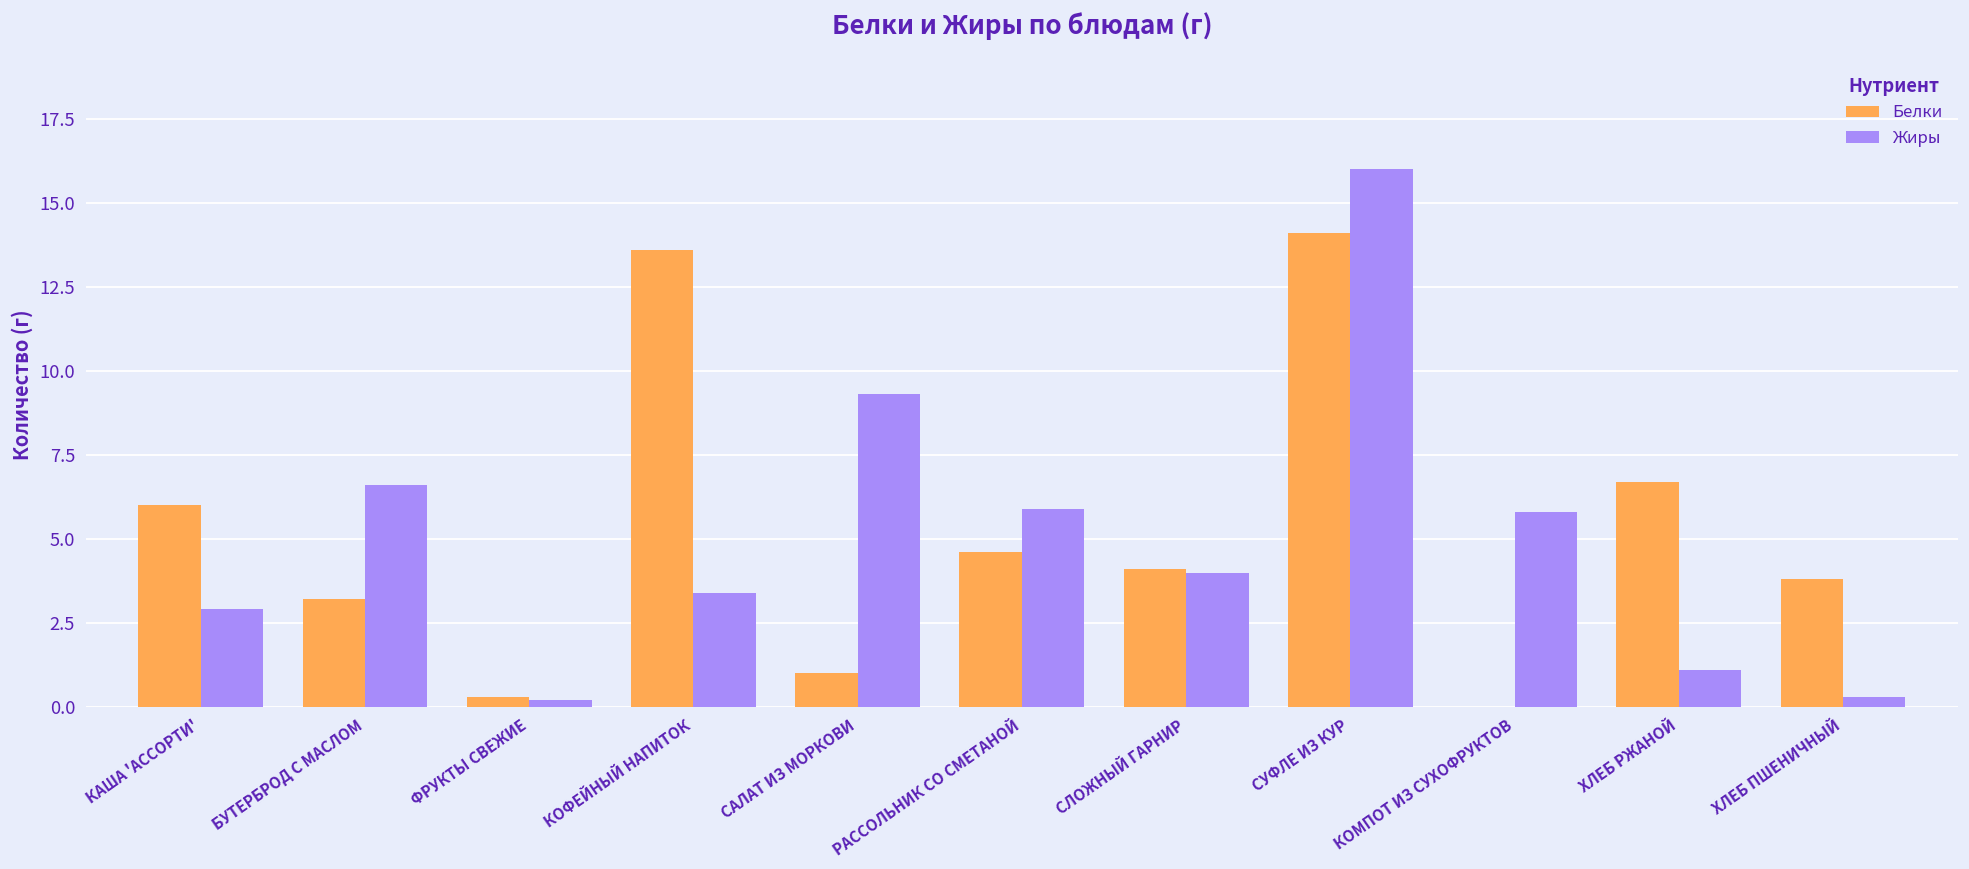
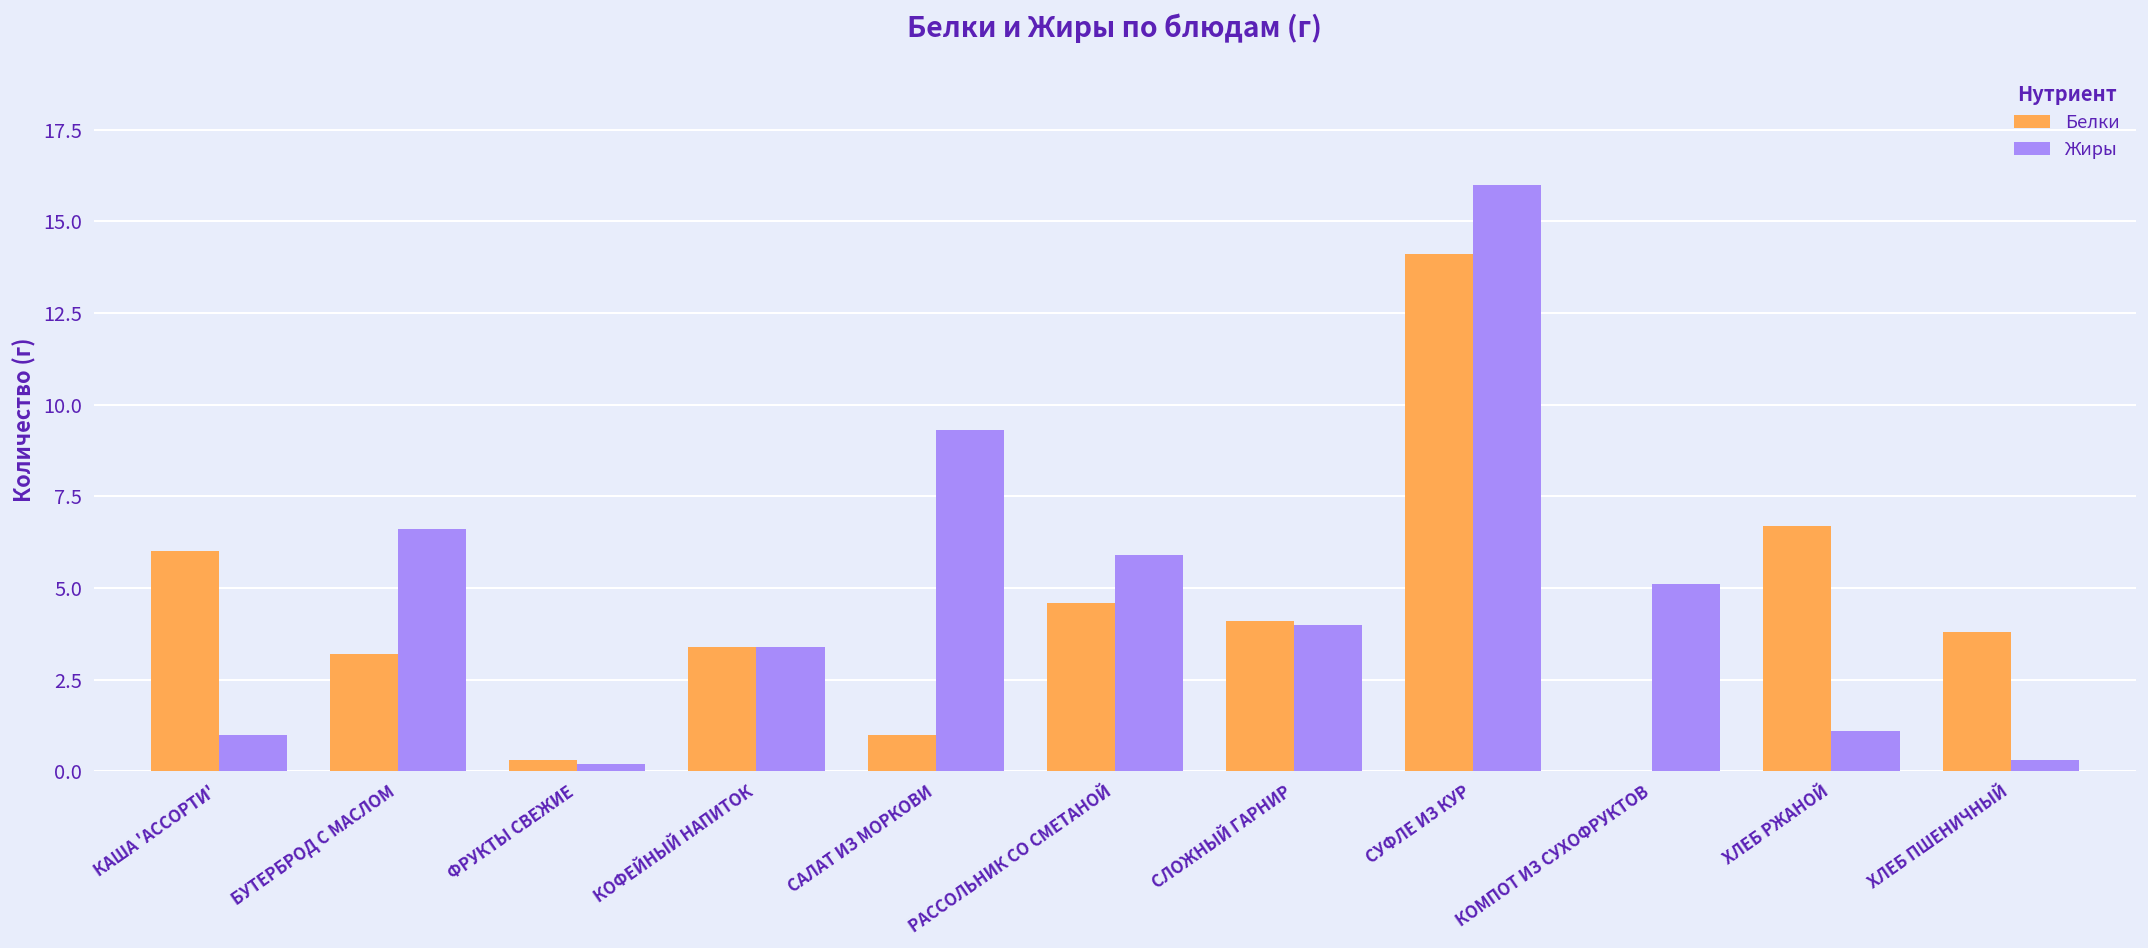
  {
    "Белки": {
      "КАША 'АССОРТИ'": 6.0,
      "БУТЕРБРОД С МАСЛОМ": 3.2,
      "ФРУКТЫ СВЕЖИЕ": 0.3,
-     "КОФЕЙНЫЙ НАПИТОК": 13.6,
+     "КОФЕЙНЫЙ НАПИТОК": 3.4,
      "САЛАТ ИЗ МОРКОВИ": 1.0,
      "РАССОЛЬНИК СО СМЕТАНОЙ": 4.6,
      "СЛОЖНЫЙ ГАРНИР": 4.1,
      "СУФЛЕ ИЗ КУР": 14.1,
      "КОМПОТ ИЗ СУХОФРУКТОВ": 0.0,
      "ХЛЕБ РЖАНОЙ": 6.7,
      "ХЛЕБ ПШЕНИЧНЫЙ": 3.8
    },
    "Жиры": {
-     "КАША 'АССОРТИ'": 2.9,
+     "КАША 'АССОРТИ'": 1.0,
      "БУТЕРБРОД С МАСЛОМ": 6.6,
      "ФРУКТЫ СВЕЖИЕ": 0.2,
      "КОФЕЙНЫЙ НАПИТОК": 3.4,
      "САЛАТ ИЗ МОРКОВИ": 9.3,
      "РАССОЛЬНИК СО СМЕТАНОЙ": 5.9,
      "СЛОЖНЫЙ ГАРНИР": 4.0,
      "СУФЛЕ ИЗ КУР": 16.0,
-     "КОМПОТ ИЗ СУХОФРУКТОВ": 5.8,
+     "КОМПОТ ИЗ СУХОФРУКТОВ": 5.1,
      "ХЛЕБ РЖАНОЙ": 1.1,
      "ХЛЕБ ПШЕНИЧНЫЙ": 0.3
    }
  }
